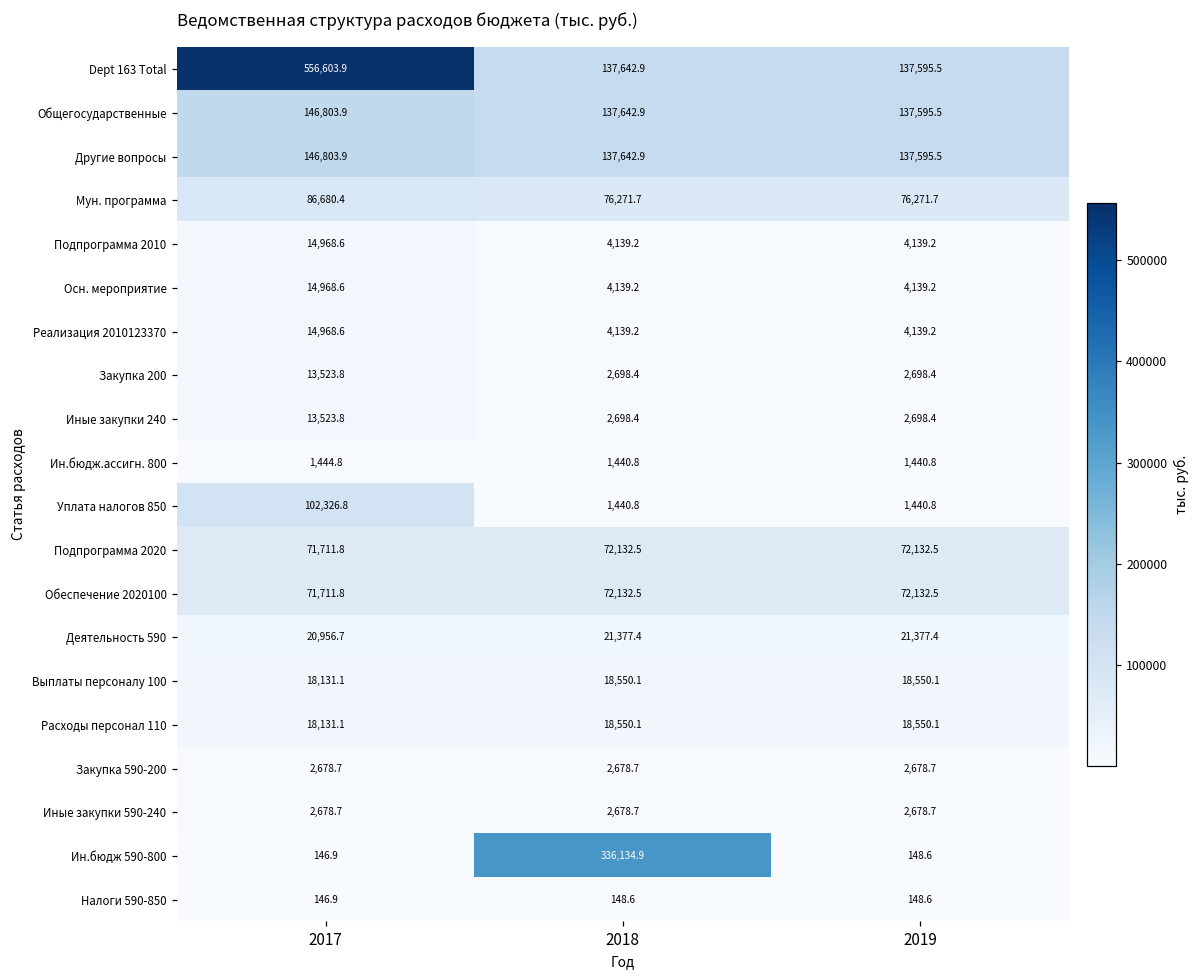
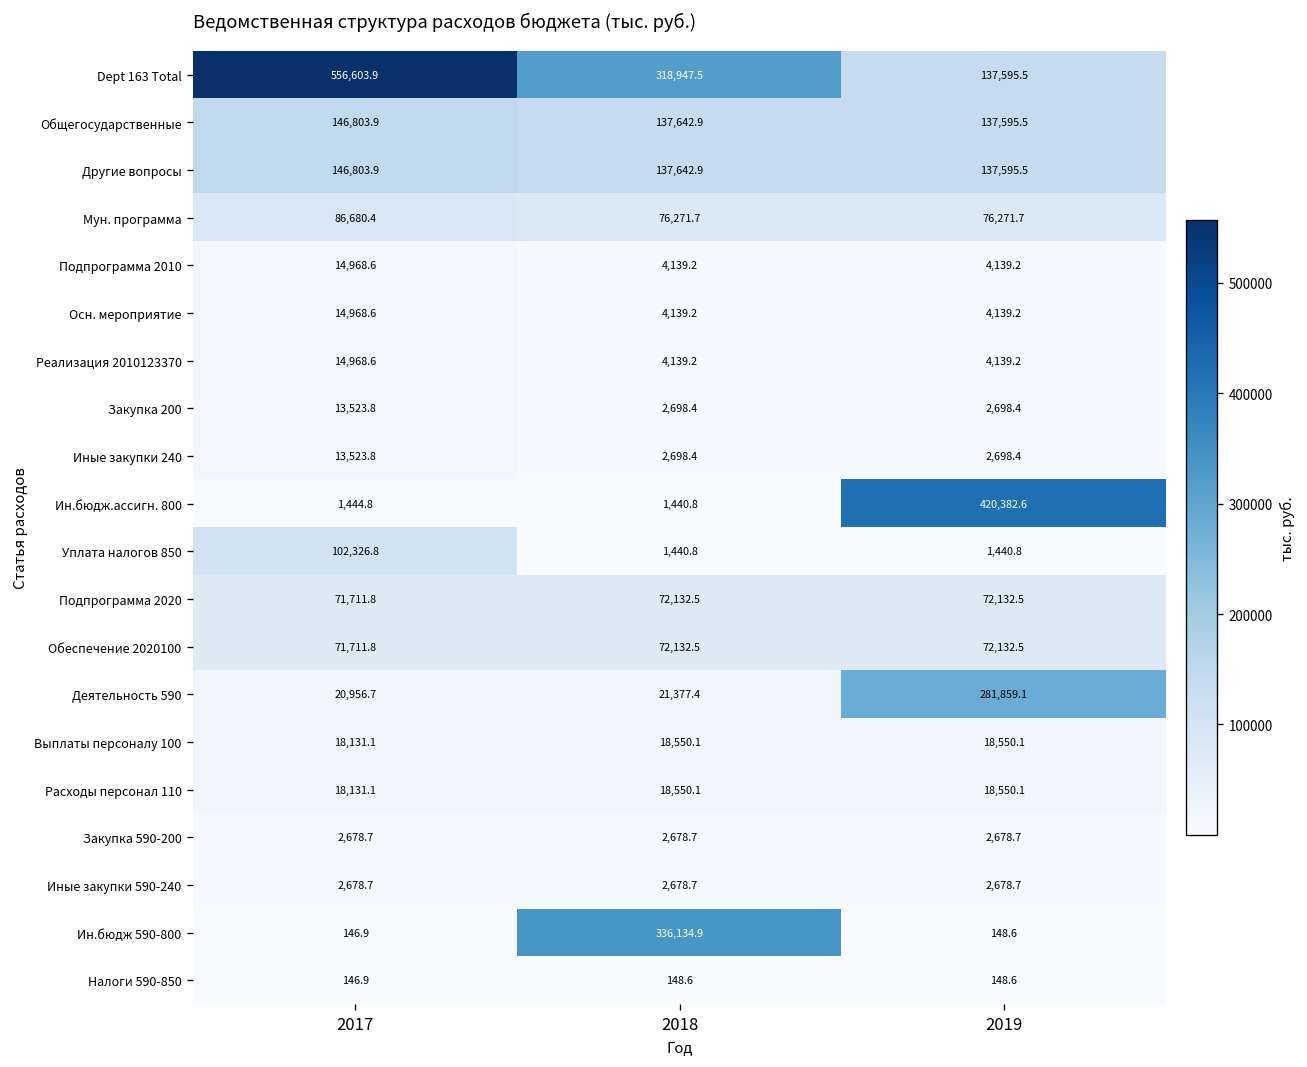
  {
    "Dept 163 Total": {
      "2017": "556,603.9",
-     "2018": "137,642.9",
+     "2018": "318,947.5",
      "2019": "137,595.5"
    },
    "Общегосударственные": {
      "2017": "146,803.9",
      "2018": "137,642.9",
      "2019": "137,595.5"
    },
    "Другие вопросы": {
      "2017": "146,803.9",
      "2018": "137,642.9",
      "2019": "137,595.5"
    },
    "Мун. программа": {
      "2017": "86,680.4",
      "2018": "76,271.7",
      "2019": "76,271.7"
    },
    "Подпрограмма 2010": {
      "2017": "14,968.6",
      "2018": "4,139.2",
      "2019": "4,139.2"
    },
    "Осн. мероприятие": {
      "2017": "14,968.6",
      "2018": "4,139.2",
      "2019": "4,139.2"
    },
    "Реализация 2010123370": {
      "2017": "14,968.6",
      "2018": "4,139.2",
      "2019": "4,139.2"
    },
    "Закупка 200": {
      "2017": "13,523.8",
      "2018": "2,698.4",
      "2019": "2,698.4"
    },
    "Иные закупки 240": {
      "2017": "13,523.8",
      "2018": "2,698.4",
      "2019": "2,698.4"
    },
    "Ин.бюдж.ассигн. 800": {
      "2017": "1,444.8",
      "2018": "1,440.8",
-     "2019": "1,440.8"
+     "2019": "420,382.6"
    },
    "Уплата налогов 850": {
      "2017": "102,326.8",
      "2018": "1,440.8",
      "2019": "1,440.8"
    },
    "Подпрограмма 2020": {
      "2017": "71,711.8",
      "2018": "72,132.5",
      "2019": "72,132.5"
    },
    "Обеспечение 2020100": {
      "2017": "71,711.8",
      "2018": "72,132.5",
      "2019": "72,132.5"
    },
    "Деятельность 590": {
      "2017": "20,956.7",
      "2018": "21,377.4",
-     "2019": "21,377.4"
+     "2019": "281,859.1"
    },
    "Выплаты персоналу 100": {
      "2017": "18,131.1",
      "2018": "18,550.1",
      "2019": "18,550.1"
    },
    "Расходы персонал 110": {
      "2017": "18,131.1",
      "2018": "18,550.1",
      "2019": "18,550.1"
    },
    "Закупка 590-200": {
      "2017": "2,678.7",
      "2018": "2,678.7",
      "2019": "2,678.7"
    },
    "Иные закупки 590-240": {
      "2017": "2,678.7",
      "2018": "2,678.7",
      "2019": "2,678.7"
    },
    "Ин.бюдж 590-800": {
      "2017": "146.9",
      "2018": "336,134.9",
      "2019": "148.6"
    },
    "Налоги 590-850": {
      "2017": "146.9",
      "2018": "148.6",
      "2019": "148.6"
    }
  }
